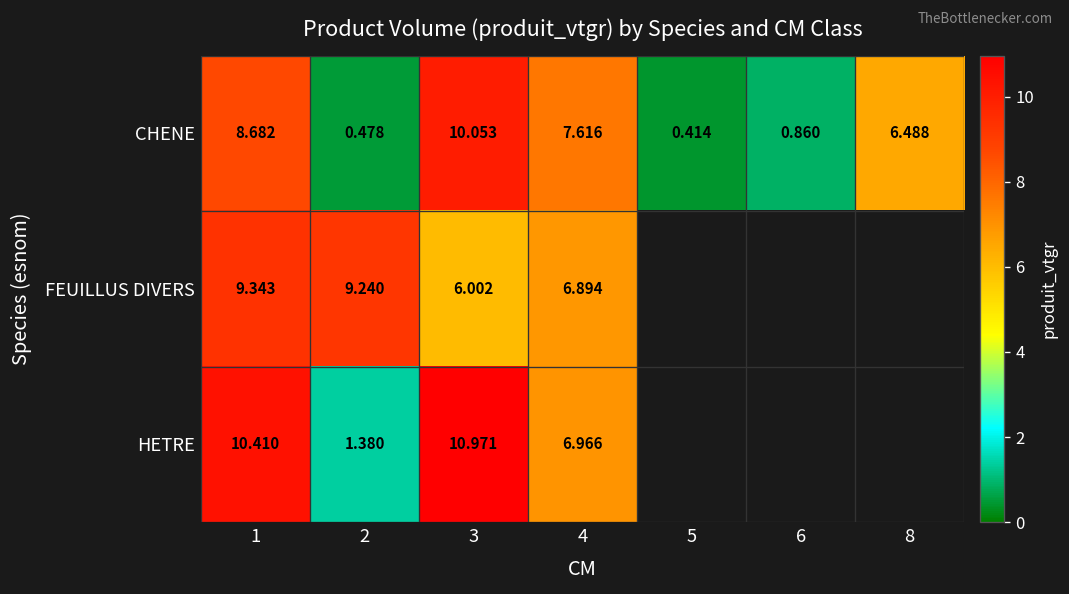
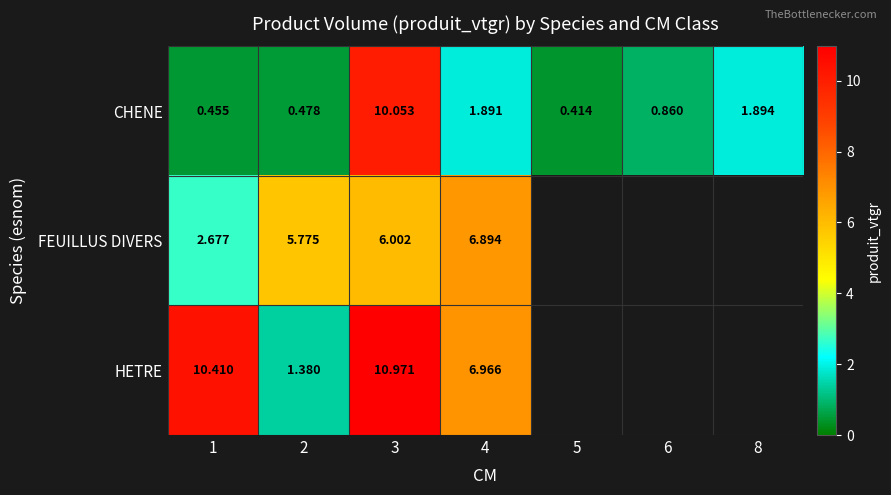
  {
    "CHENE": {
-     "1": 8.682,
+     "1": 0.455,
      "2": 0.478,
      "3": 10.053,
-     "4": 7.616,
+     "4": 1.891,
      "5": 0.414,
      "6": 0.860,
-     "8": 6.488
+     "8": 1.894
    },
    "FEUILLUS DIVERS": {
-     "1": 9.343,
-     "2": 9.240,
+     "1": 2.677,
+     "2": 5.775,
      "3": 6.002,
      "4": 6.894
    },
    "HETRE": {
      "1": 10.410,
      "2": 1.380,
      "3": 10.971,
      "4": 6.966
    }
  }
